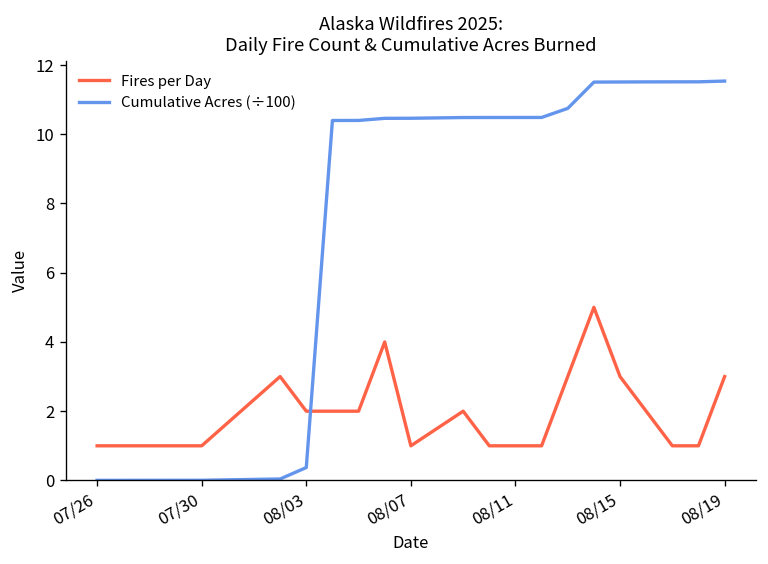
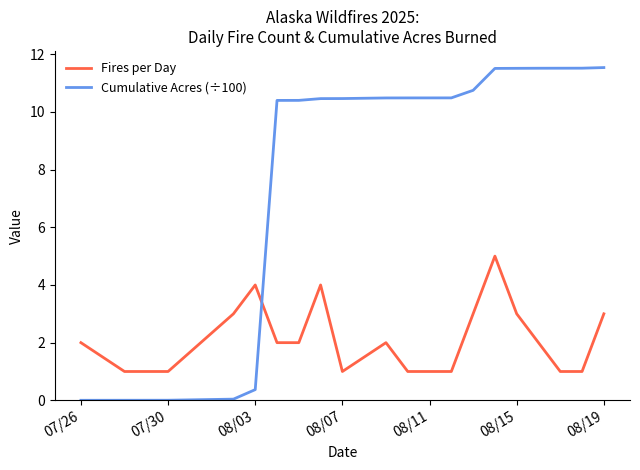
  {
    "Fires per Day": {
-     "07/26": 1,
+     "07/26": 2,
      "07/30": 1,
-     "08/03": 2,
+     "08/03": 4,
      "08/07": 1,
      "08/15": 3,
      "08/19": 3
    },
    "Cumulative Acres (÷100)": {
      "07/26": 0,
      "07/30": 0,
      "08/03": 0.4,
      "08/07": 10.5,
      "08/15": 11.5,
      "08/19": 11.5
    }
  }
